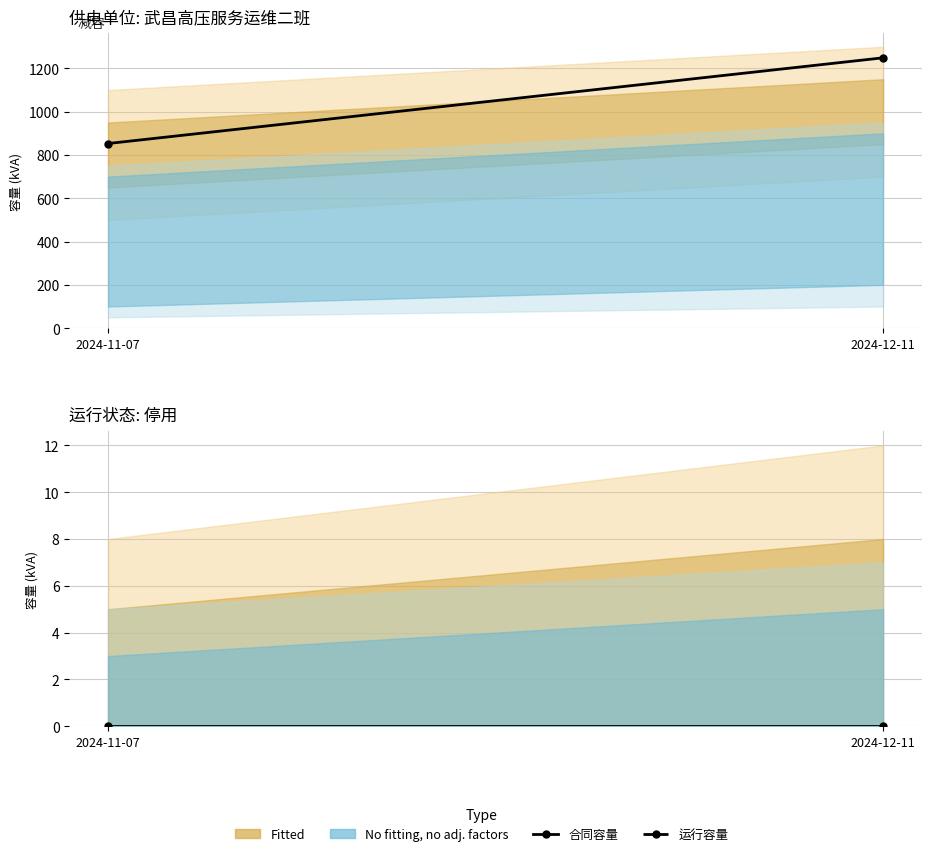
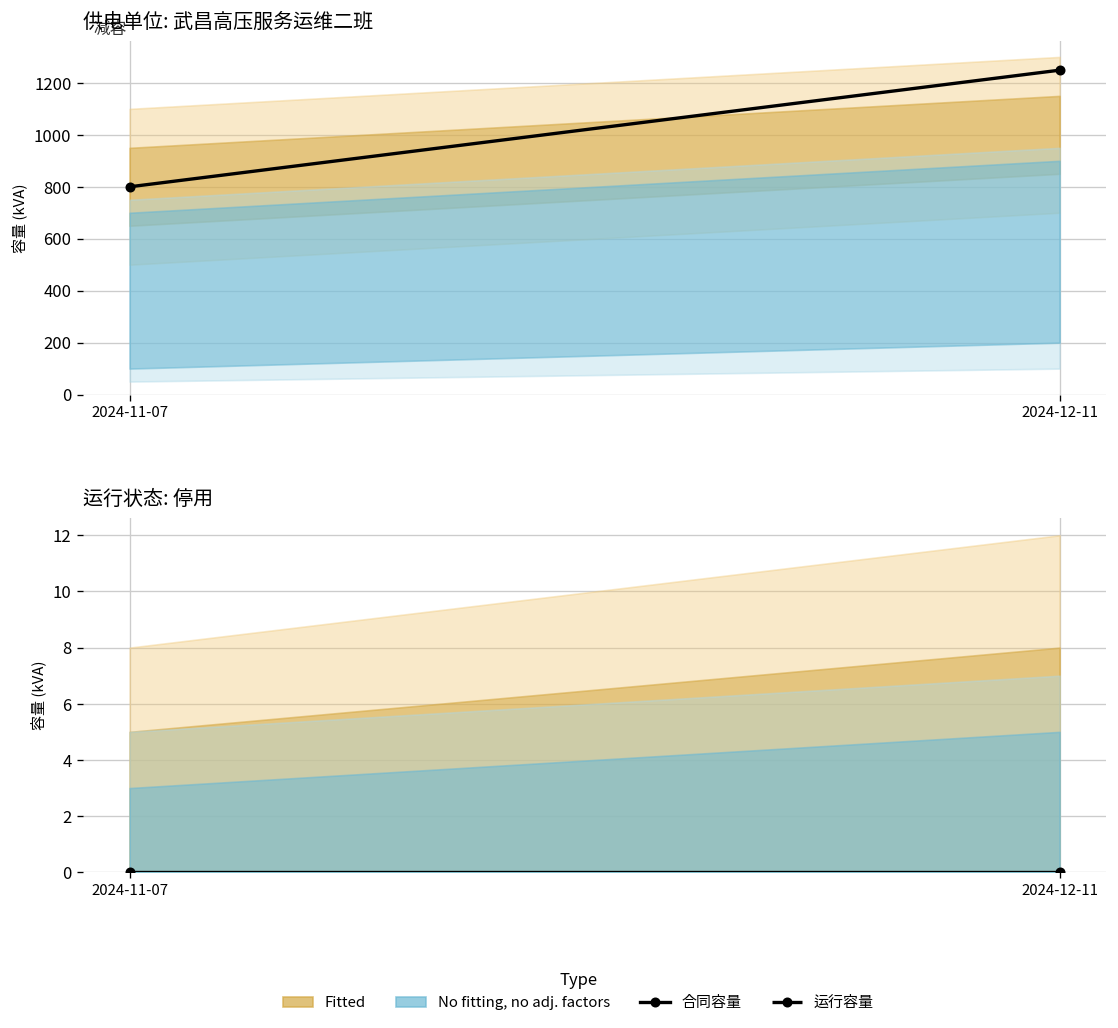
  {
    "供电单位: 武昌高压服务运维二班": {
      "合同容量": {
-       "2024-11-07": 850,
+       "2024-11-07": 800,
        "2024-12-11": 1250
      }
    },
    "运行状态: 停用": {
      "运行容量": {
        "2024-11-07": 0.0,
        "2024-12-11": 0.0
      },
      "Fitted": {
        "2024-12-11": 8.0
      },
      "No fitting, no adj. factors": {
        "2024-11-07": 3.0,
        "2024-12-11": 5.0
      }
    }
  }
